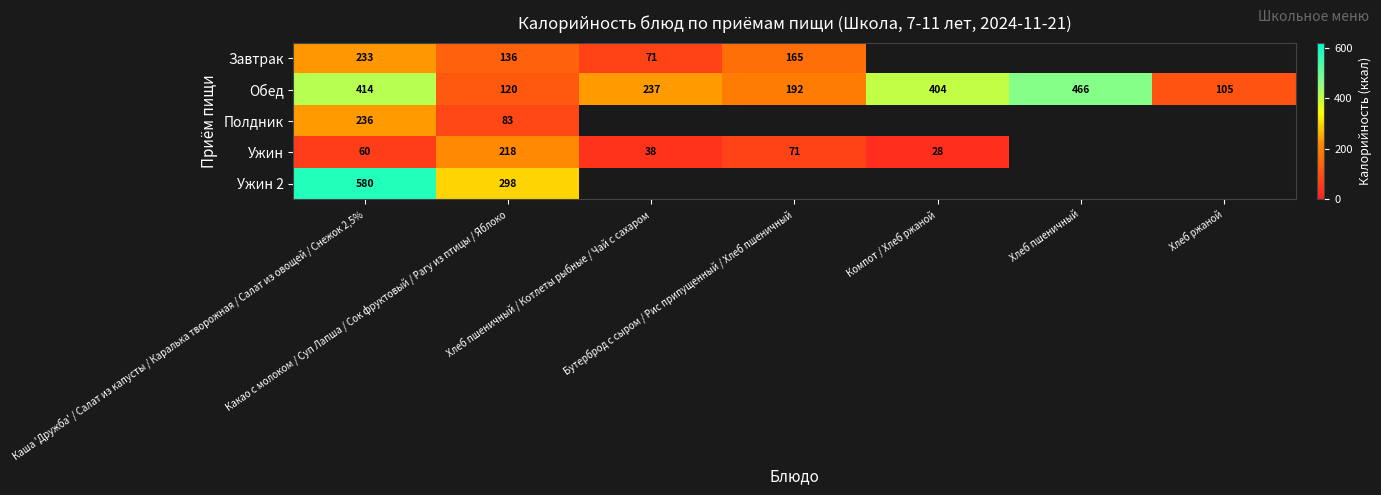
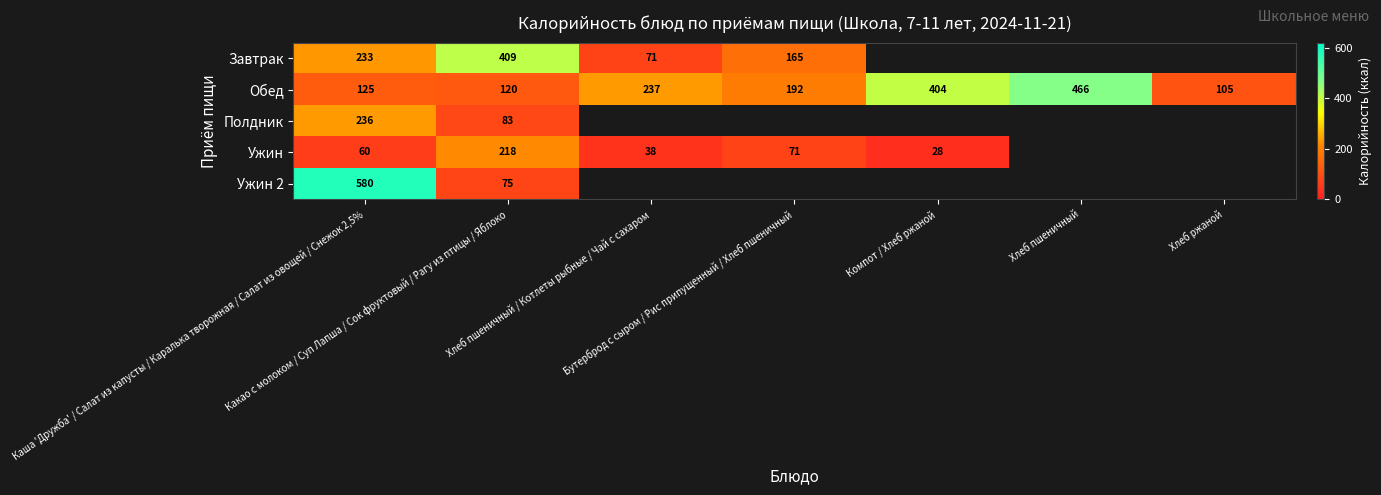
  {
    "Завтрак": {
      "Каша 'Дружба' / Салат из капусты / Каралька творожная / Салат из овощей / Снежок 2,5%": 233,
-     "Какао с молоком / Суп Лапша / Сок фруктовый / Рагу из птицы / Яблоко": 136,
+     "Какао с молоком / Суп Лапша / Сок фруктовый / Рагу из птицы / Яблоко": 409,
      "Хлеб пшеничный / Котлеты рыбные / Чай с сахаром": 71,
      "Бутерброд с сыром / Рис припущенный / Хлеб пшеничный": 165
    },
    "Обед": {
-     "Каша 'Дружба' / Салат из капусты / Каралька творожная / Салат из овощей / Снежок 2,5%": 414,
+     "Каша 'Дружба' / Салат из капусты / Каралька творожная / Салат из овощей / Снежок 2,5%": 125,
      "Какао с молоком / Суп Лапша / Сок фруктовый / Рагу из птицы / Яблоко": 120,
      "Хлеб пшеничный / Котлеты рыбные / Чай с сахаром": 237,
      "Бутерброд с сыром / Рис припущенный / Хлеб пшеничный": 192,
      "Компот / Хлеб ржаной": 404,
      "Хлеб пшеничный": 466,
      "Хлеб ржаной": 105
    },
    "Полдник": {
      "Каша 'Дружба' / Салат из капусты / Каралька творожная / Салат из овощей / Снежок 2,5%": 236,
      "Какао с молоком / Суп Лапша / Сок фруктовый / Рагу из птицы / Яблоко": 83
    },
    "Ужин": {
      "Каша 'Дружба' / Салат из капусты / Каралька творожная / Салат из овощей / Снежок 2,5%": 60,
      "Какао с молоком / Суп Лапша / Сок фруктовый / Рагу из птицы / Яблоко": 218,
      "Хлеб пшеничный / Котлеты рыбные / Чай с сахаром": 38,
      "Бутерброд с сыром / Рис припущенный / Хлеб пшеничный": 71,
      "Компот / Хлеб ржаной": 28
    },
    "Ужин 2": {
      "Каша 'Дружба' / Салат из капусты / Каралька творожная / Салат из овощей / Снежок 2,5%": 580,
-     "Какао с молоком / Суп Лапша / Сок фруктовый / Рагу из птицы / Яблоко": 298
+     "Какао с молоком / Суп Лапша / Сок фруктовый / Рагу из птицы / Яблоко": 75
    }
  }
